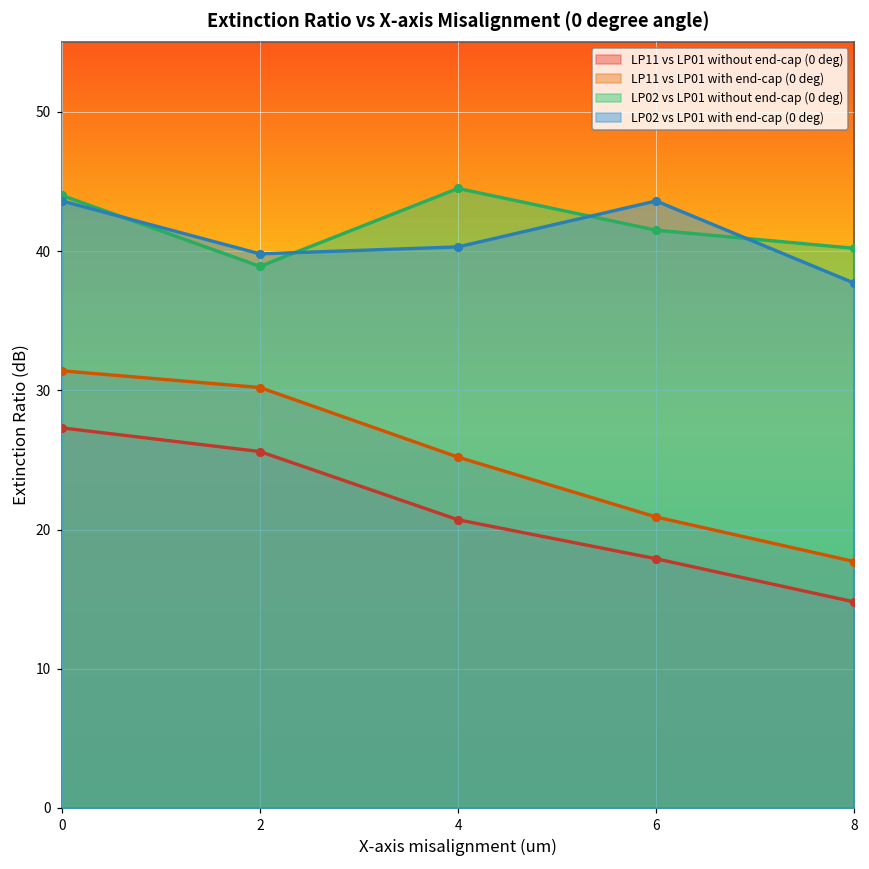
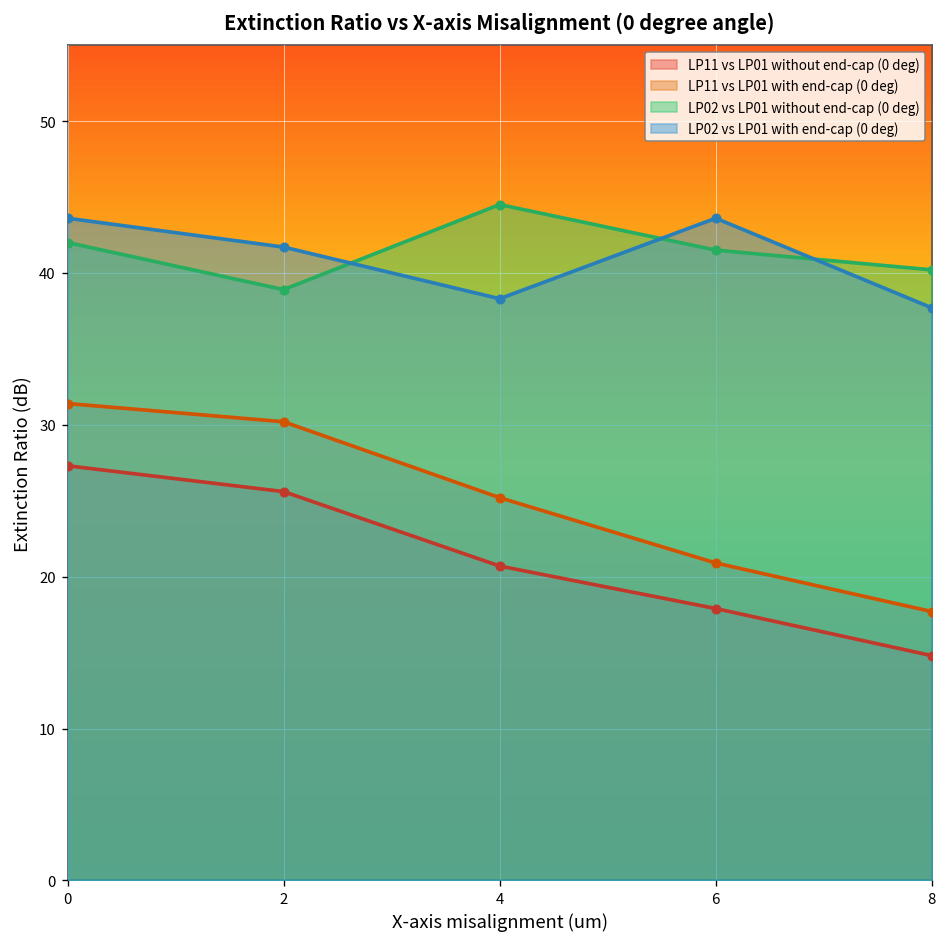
  {
    "LP02 vs LP01 without end-cap (0 deg)": {
-     "0": 44,
+     "0": 42,
      "2": 39,
      "4": 44.5,
      "6": 41.5,
      "8": 40.2
    },
    "LP02 vs LP01 with end-cap (0 deg)": {
      "0": 43.6,
-     "2": 39.8,
-     "4": 40.3,
+     "2": 41.7,
+     "4": 38.3,
      "6": 43.6,
      "8": 37.7
    }
  }
